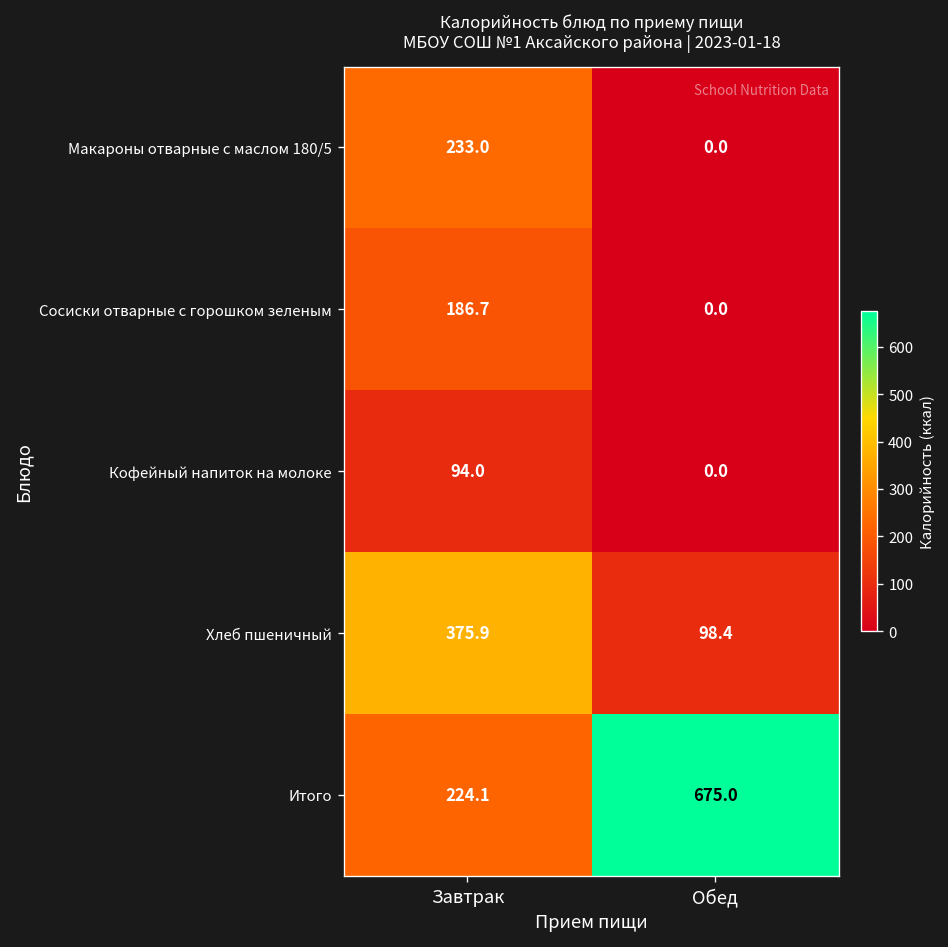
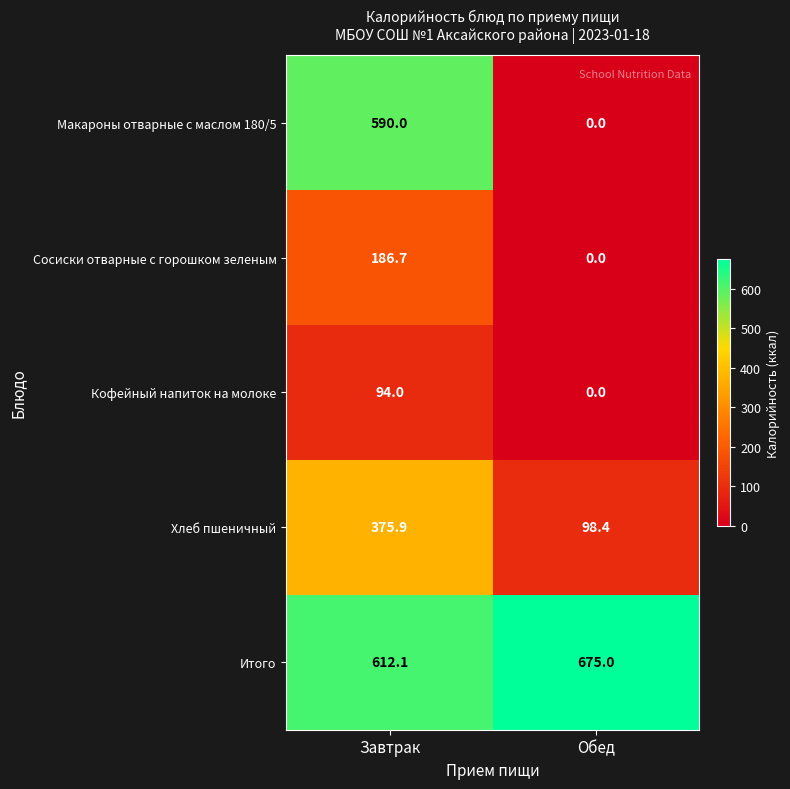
  {
    "Макароны отварные с маслом 180/5": {
-     "Завтрак": 233.0
+     "Завтрак": 590.0
    },
    "Сосиски отварные с горошком зеленым": {
      "Завтрак": 186.7,
      "Обед": 0.0
    },
    "Кофейный напиток на молоке": {
      "Завтрак": 94.0,
      "Обед": 0.0
    },
    "Хлеб пшеничный": {
      "Завтрак": 375.9,
      "Обед": 98.4
    },
    "Итого": {
-     "Завтрак": 224.1,
+     "Завтрак": 612.1,
      "Обед": 675.0
    }
  }
